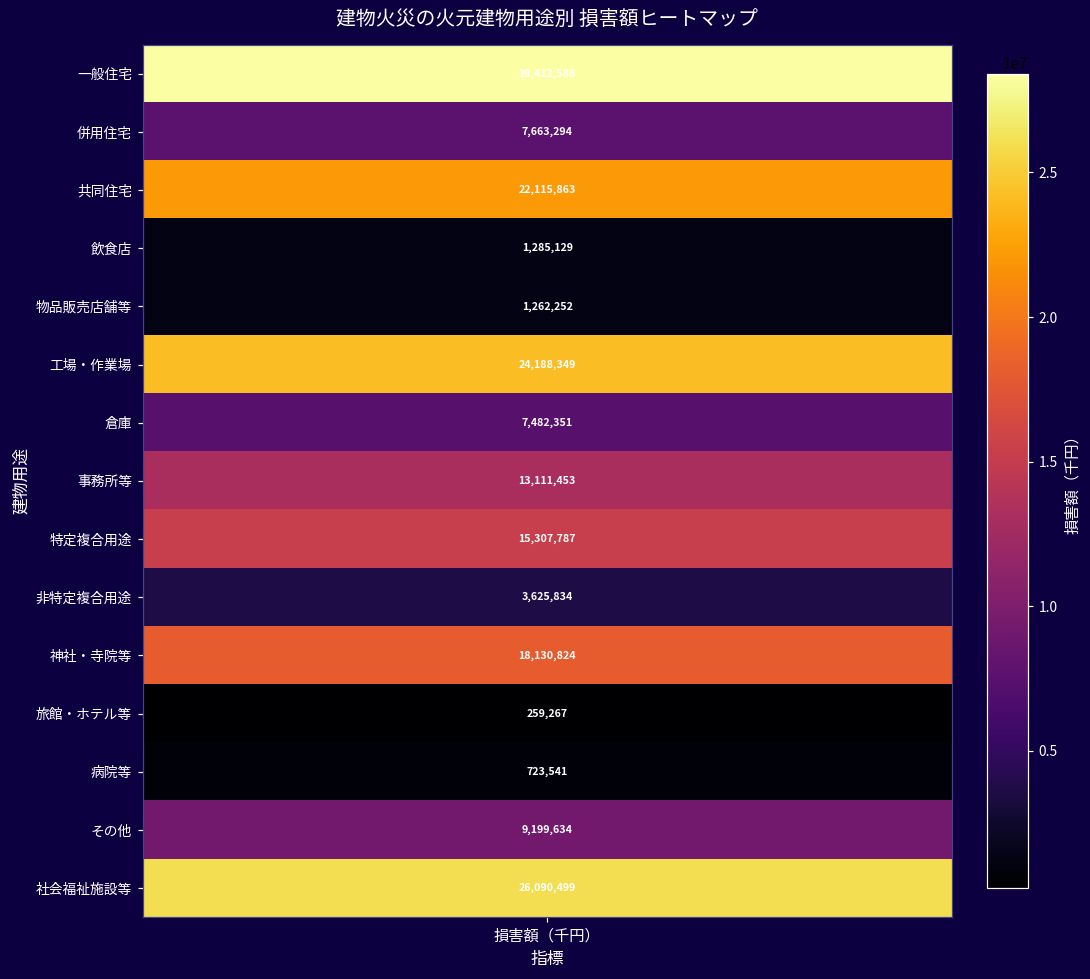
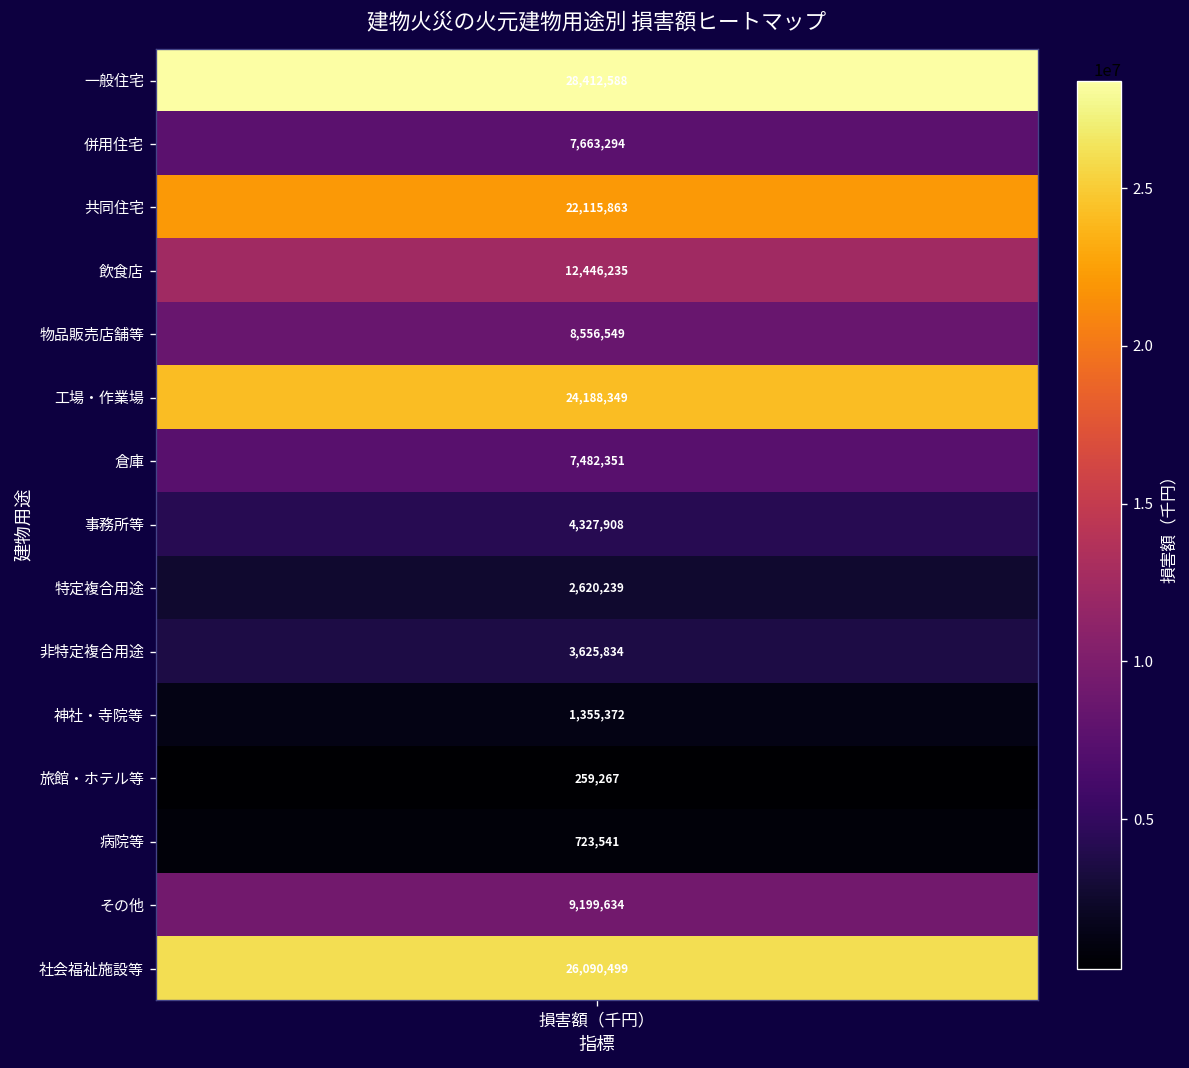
  {
    "一般住宅": {
      "損害額（千円）": "28,412,588"
    },
    "併用住宅": {
      "損害額（千円）": "7,663,294"
    },
    "共同住宅": {
      "損害額（千円）": "22,115,863"
    },
    "飲食店": {
-     "損害額（千円）": "1,285,129"
+     "損害額（千円）": "12,446,235"
    },
    "物品販売店舗等": {
-     "損害額（千円）": "1,262,252"
+     "損害額（千円）": "8,556,549"
    },
    "工場・作業場": {
      "損害額（千円）": "24,188,349"
    },
    "倉庫": {
      "損害額（千円）": "7,482,351"
    },
    "事務所等": {
-     "損害額（千円）": "13,111,453"
+     "損害額（千円）": "4,327,908"
    },
    "特定複合用途": {
-     "損害額（千円）": "15,307,787"
+     "損害額（千円）": "2,620,239"
    },
    "非特定複合用途": {
      "損害額（千円）": "3,625,834"
    },
    "神社・寺院等": {
-     "損害額（千円）": "18,130,824"
+     "損害額（千円）": "1,355,372"
    },
    "旅館・ホテル等": {
      "損害額（千円）": "259,267"
    },
    "病院等": {
      "損害額（千円）": "723,541"
    },
    "その他": {
      "損害額（千円）": "9,199,634"
    },
    "社会福祉施設等": {
      "損害額（千円）": "26,090,499"
    }
  }
